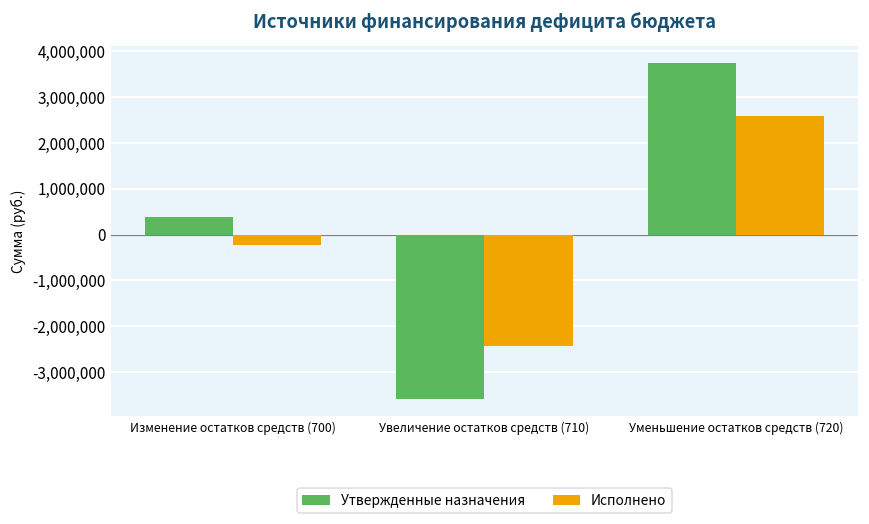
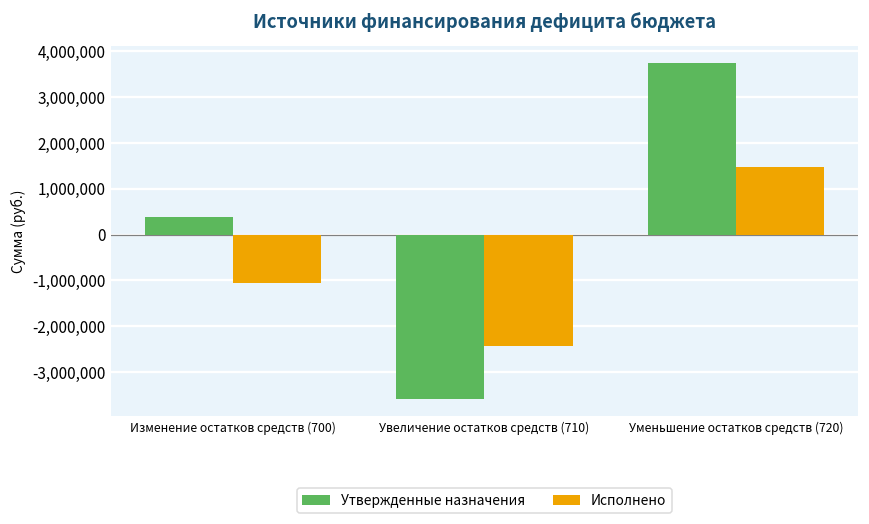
  {
    "Утвержденные назначения": {
      "Изменение остатков средств (700)": "400,000",
      "Увеличение остатков средств (710)": "-3,600,000",
      "Уменьшение остатков средств (720)": "3,700,000"
    },
    "Исполнено": {
-     "Изменение остатков средств (700)": "-200,000",
+     "Изменение остатков средств (700)": "-1,100,000",
      "Увеличение остатков средств (710)": "-2,400,000",
-     "Уменьшение остатков средств (720)": "2,600,000"
+     "Уменьшение остатков средств (720)": "1,500,000"
    }
  }
